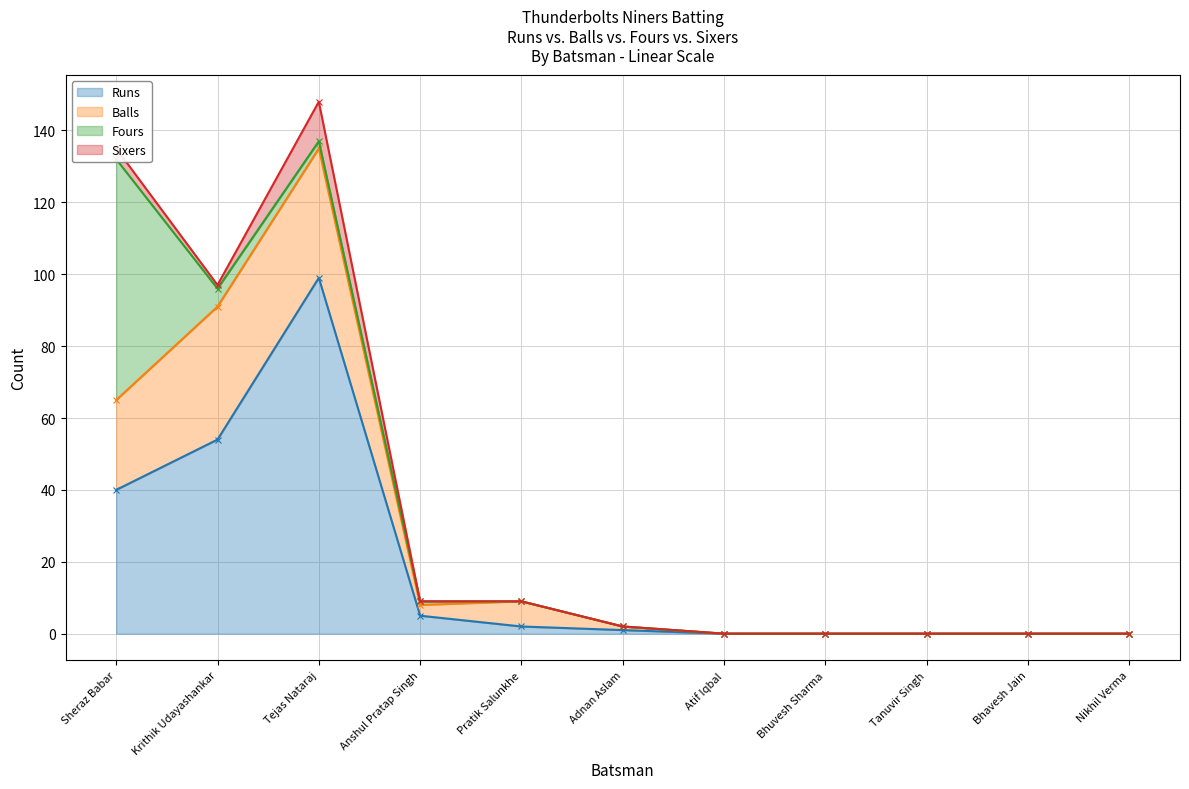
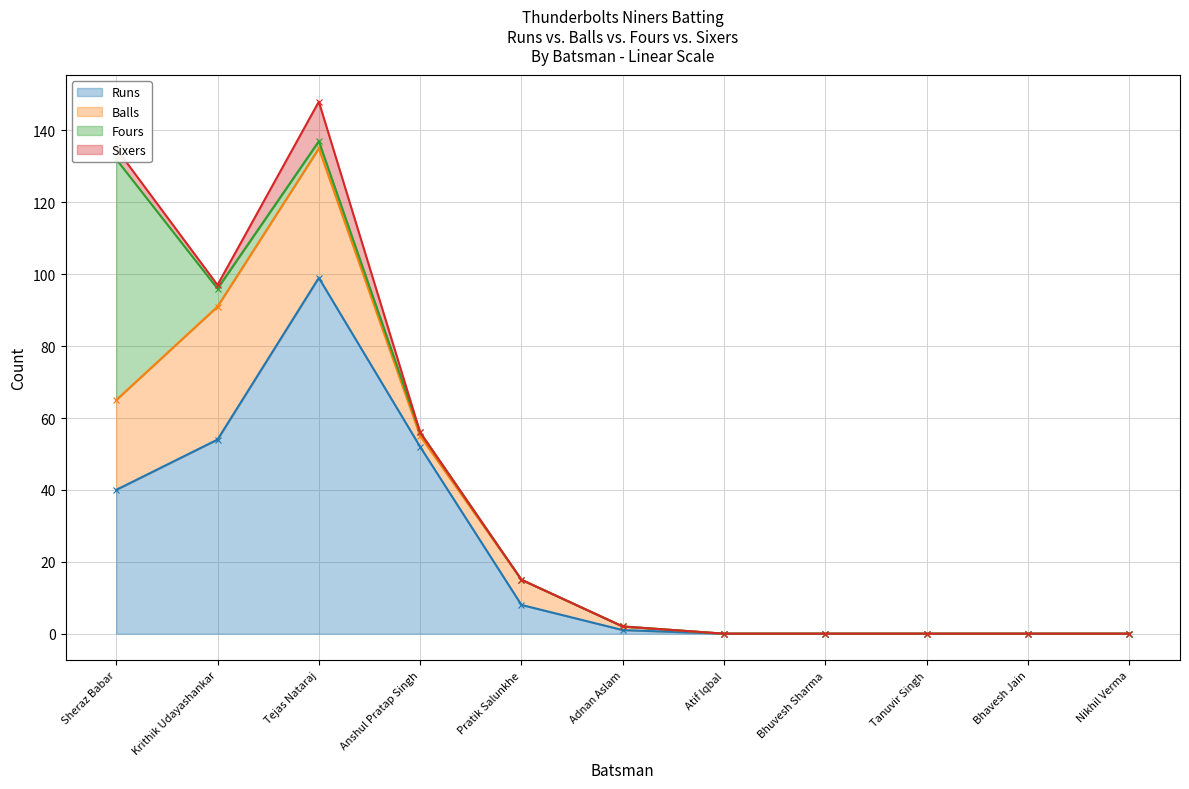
  {
    "Runs": {
      "Sheraz Babar": 40,
      "Krithik Udayashankar": 54,
      "Tejas Nataraj": 99,
-     "Anshul Pratap Singh": 5,
-     "Pratik Salunkhe": 2,
+     "Anshul Pratap Singh": 52,
+     "Pratik Salunkhe": 8,
      "Adnan Aslam": 1
    },
    "Fours": {
      "Krithik Udayashankar": 5,
      "Tejas Nataraj": 2
    }
  }
